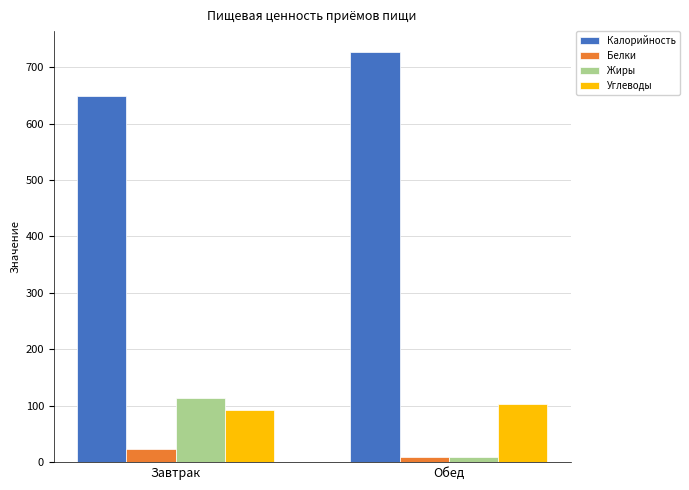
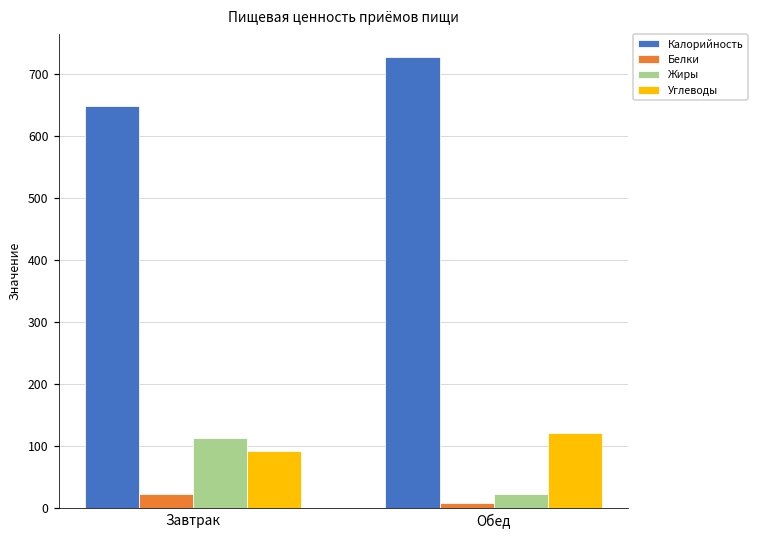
  {
    "Калорийность": {
      "Завтрак": 650,
      "Обед": 730
    },
    "Белки": {
      "Завтрак": 20,
      "Обед": 10
    },
    "Жиры": {
      "Завтрак": 110,
-     "Обед": 10
+     "Обед": 20
    },
    "Углеводы": {
      "Завтрак": 90,
-     "Обед": 100
+     "Обед": 120
    }
  }
